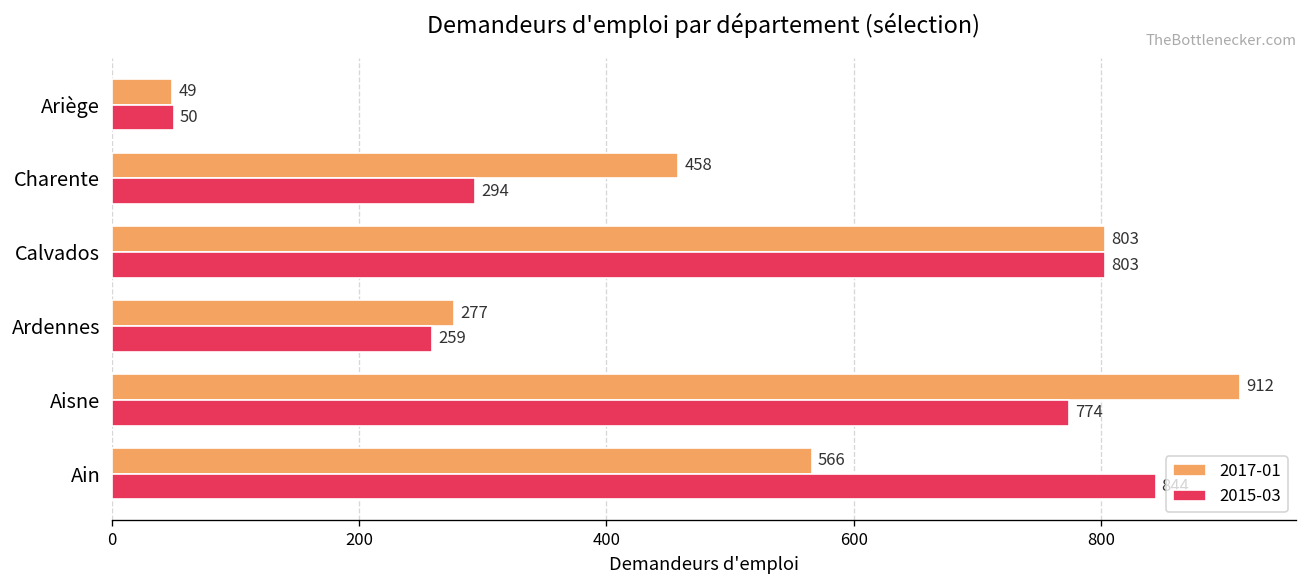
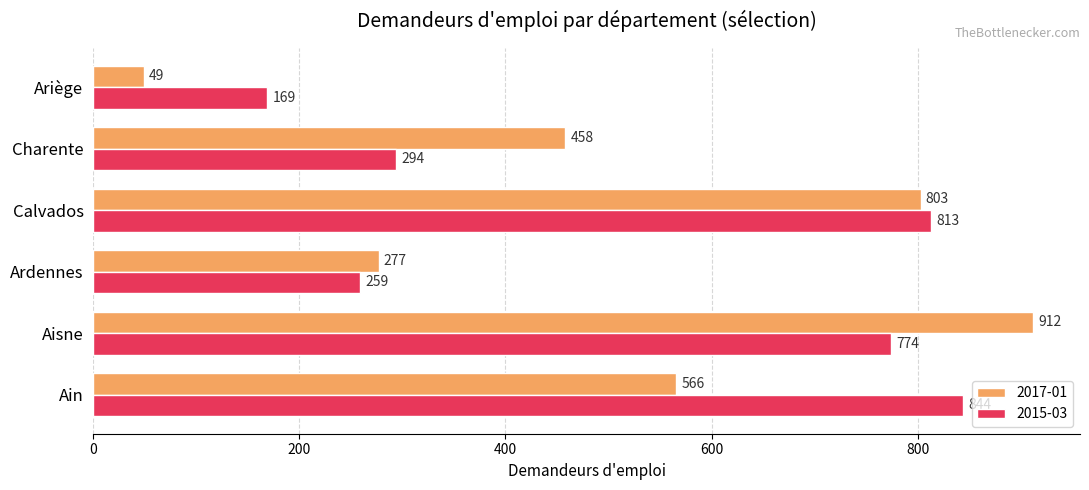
  {
    "2017-01": {
      "Ariège": 49,
      "Charente": 458,
      "Calvados": 803,
      "Ardennes": 277,
      "Aisne": 912,
      "Ain": 566
    },
    "2015-03": {
-     "Ariège": 50,
+     "Ariège": 169,
      "Charente": 294,
-     "Calvados": 803,
+     "Calvados": 813,
      "Ardennes": 259,
      "Aisne": 774
    }
  }
